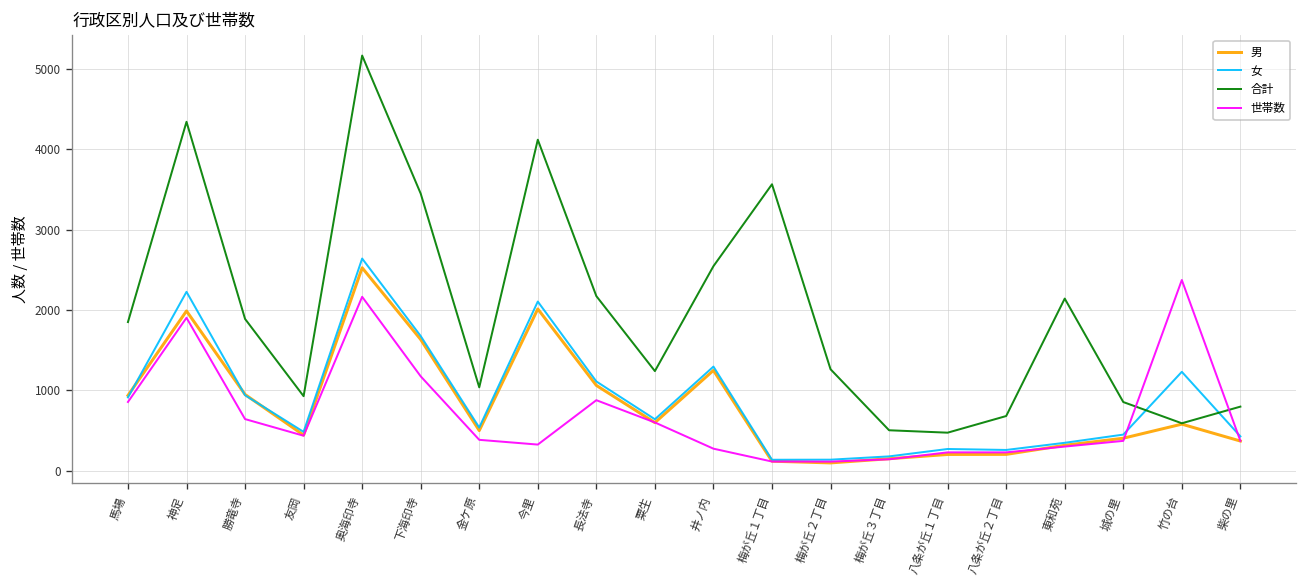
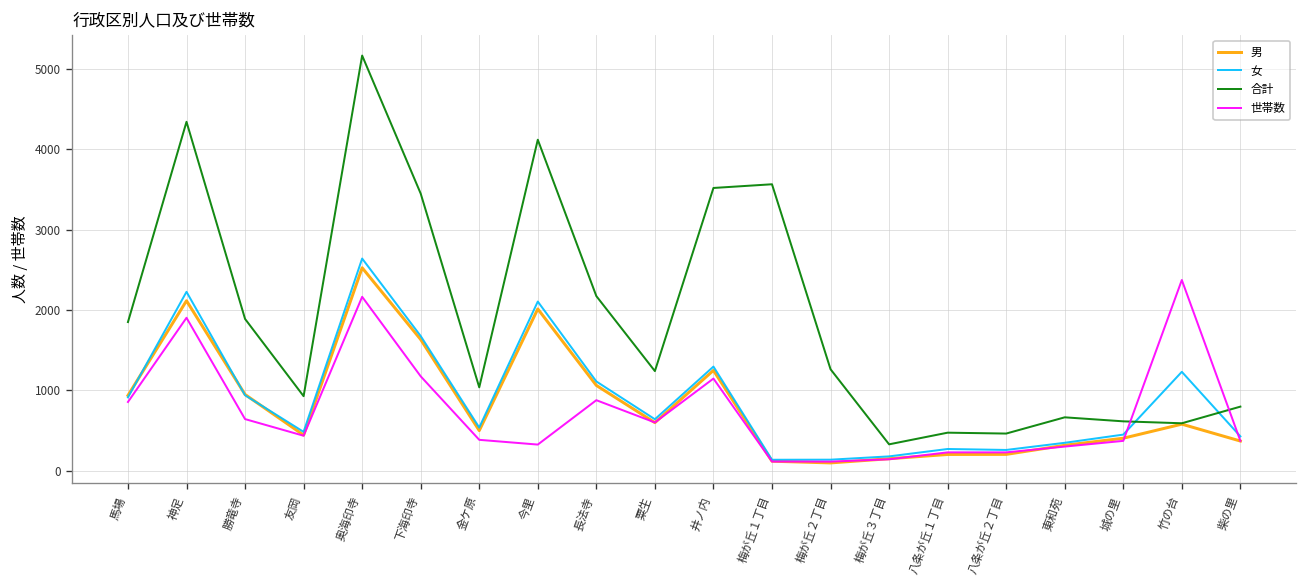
  {
    "男": {
-     "神足": 2000,
+     "神足": 2100,
      "奥海印寺": 2500,
      "下海印寺": 1600,
      "今里": 2000,
      "長法寺": 1100,
      "井ノ内": 1200
    },
    "女": {
      "神足": 2200,
      "友岡": 500,
      "奥海印寺": 2600,
      "下海印寺": 1700,
      "今里": 2100,
      "長法寺": 1100,
      "粟生": 600,
      "井ノ内": 1300,
      "八条が丘１丁目": 300,
      "城の里": 500,
      "竹の台": 1200,
      "柴の里": 400
    },
    "合計": {
      "馬場": 1900,
      "神足": 4300,
      "勝竜寺": 1900,
      "友岡": 900,
      "奥海印寺": 5200,
      "下海印寺": 3400,
      "金ケ原": 1000,
      "今里": 4100,
      "長法寺": 2200,
      "粟生": 1200,
-     "井ノ内": 2500,
+     "井ノ内": 3500,
      "梅が丘１丁目": 3600,
      "梅が丘２丁目": 1300,
-     "梅が丘３丁目": 500,
+     "梅が丘３丁目": 300,
      "八条が丘１丁目": 500,
-     "八条が丘２丁目": 700,
-     "東和苑": 2100,
-     "城の里": 900,
+     "八条が丘２丁目": 500,
+     "東和苑": 700,
+     "城の里": 600,
      "柴の里": 800
    },
    "世帯数": {
      "馬場": 900,
      "神足": 1900,
      "勝竜寺": 600,
      "奥海印寺": 2200,
      "下海印寺": 1200,
      "金ケ原": 400,
      "今里": 300,
      "長法寺": 900,
-     "井ノ内": 300,
+     "井ノ内": 1100,
      "竹の台": 2400
    }
  }
